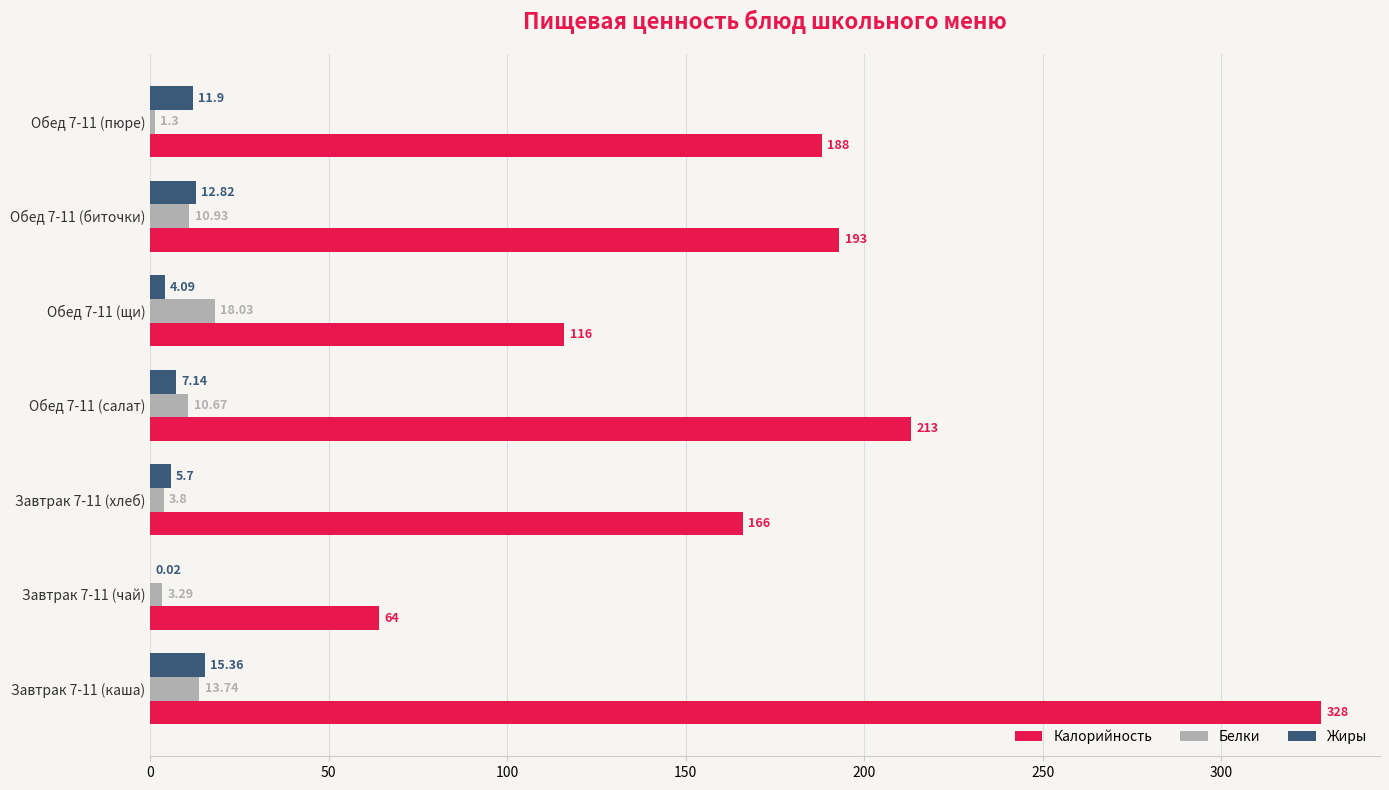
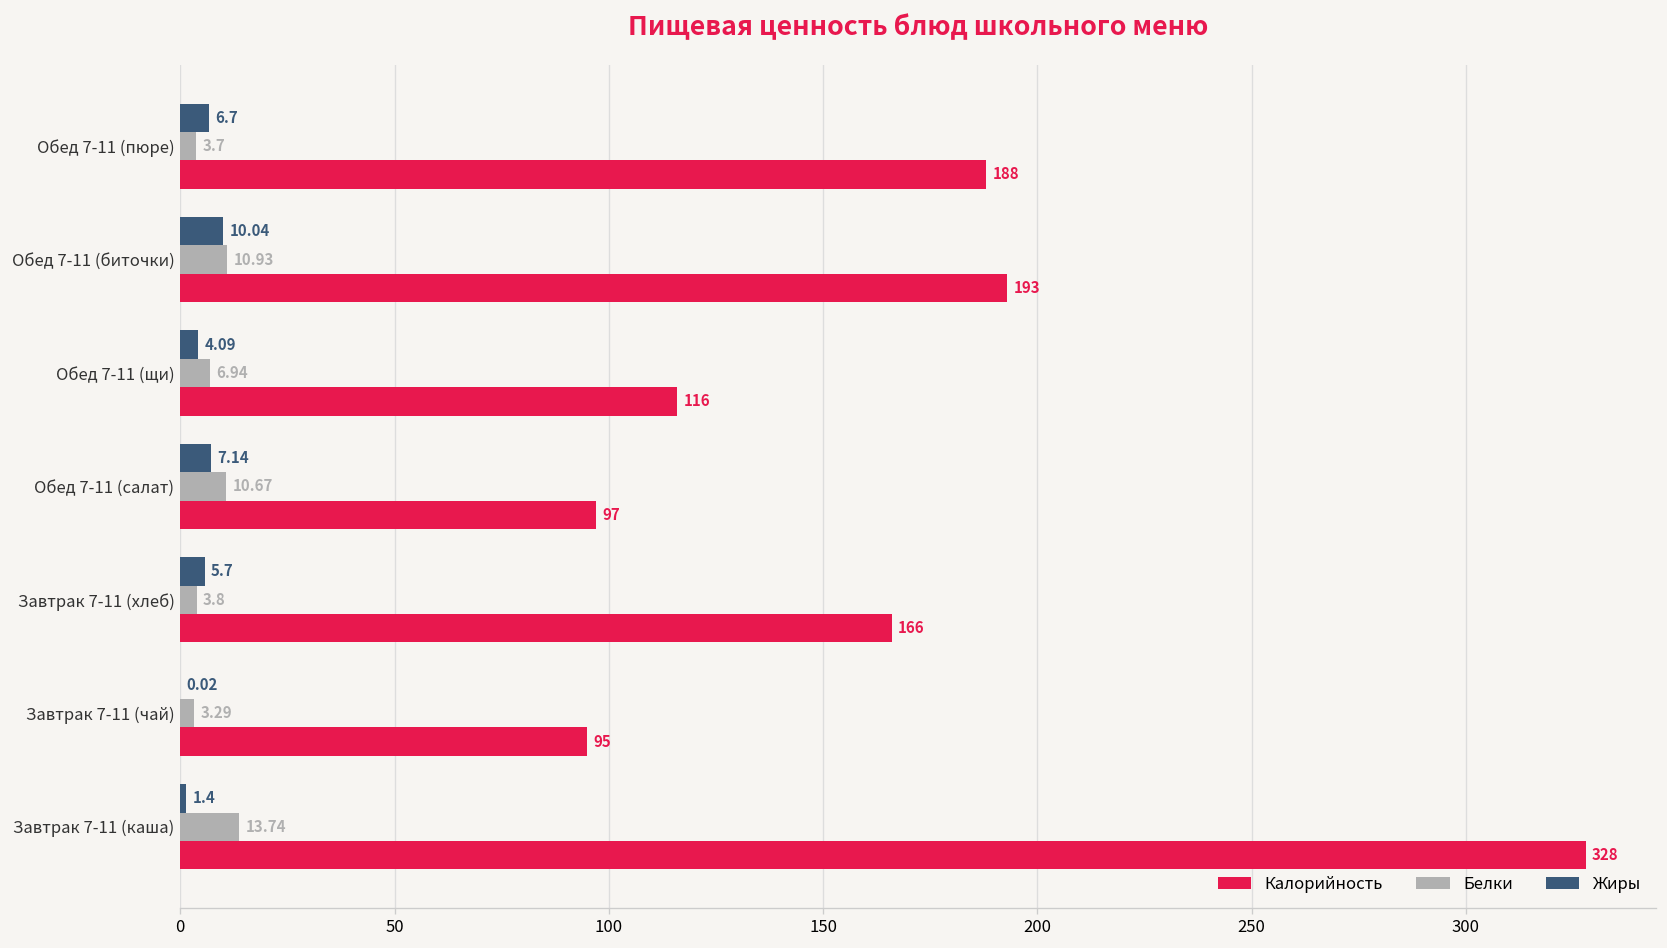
  {
    "Калорийность": {
      "Обед 7-11 (пюре)": 188,
      "Обед 7-11 (биточки)": 193,
      "Обед 7-11 (щи)": 116,
-     "Обед 7-11 (салат)": 213,
+     "Обед 7-11 (салат)": 97,
      "Завтрак 7-11 (хлеб)": 166,
-     "Завтрак 7-11 (чай)": 64,
+     "Завтрак 7-11 (чай)": 95,
      "Завтрак 7-11 (каша)": 328
    },
    "Белки": {
-     "Обед 7-11 (пюре)": 1.3,
+     "Обед 7-11 (пюре)": 3.7,
      "Обед 7-11 (биточки)": 10.93,
-     "Обед 7-11 (щи)": 18.03,
+     "Обед 7-11 (щи)": 6.94,
      "Обед 7-11 (салат)": 10.67,
      "Завтрак 7-11 (хлеб)": 3.8,
      "Завтрак 7-11 (чай)": 3.29,
      "Завтрак 7-11 (каша)": 13.74
    },
    "Жиры": {
-     "Обед 7-11 (пюре)": 11.9,
-     "Обед 7-11 (биточки)": 12.82,
+     "Обед 7-11 (пюре)": 6.7,
+     "Обед 7-11 (биточки)": 10.04,
      "Обед 7-11 (щи)": 4.09,
      "Обед 7-11 (салат)": 7.14,
      "Завтрак 7-11 (хлеб)": 5.7,
      "Завтрак 7-11 (чай)": 0.02,
-     "Завтрак 7-11 (каша)": 15.36
+     "Завтрак 7-11 (каша)": 1.4
    }
  }
